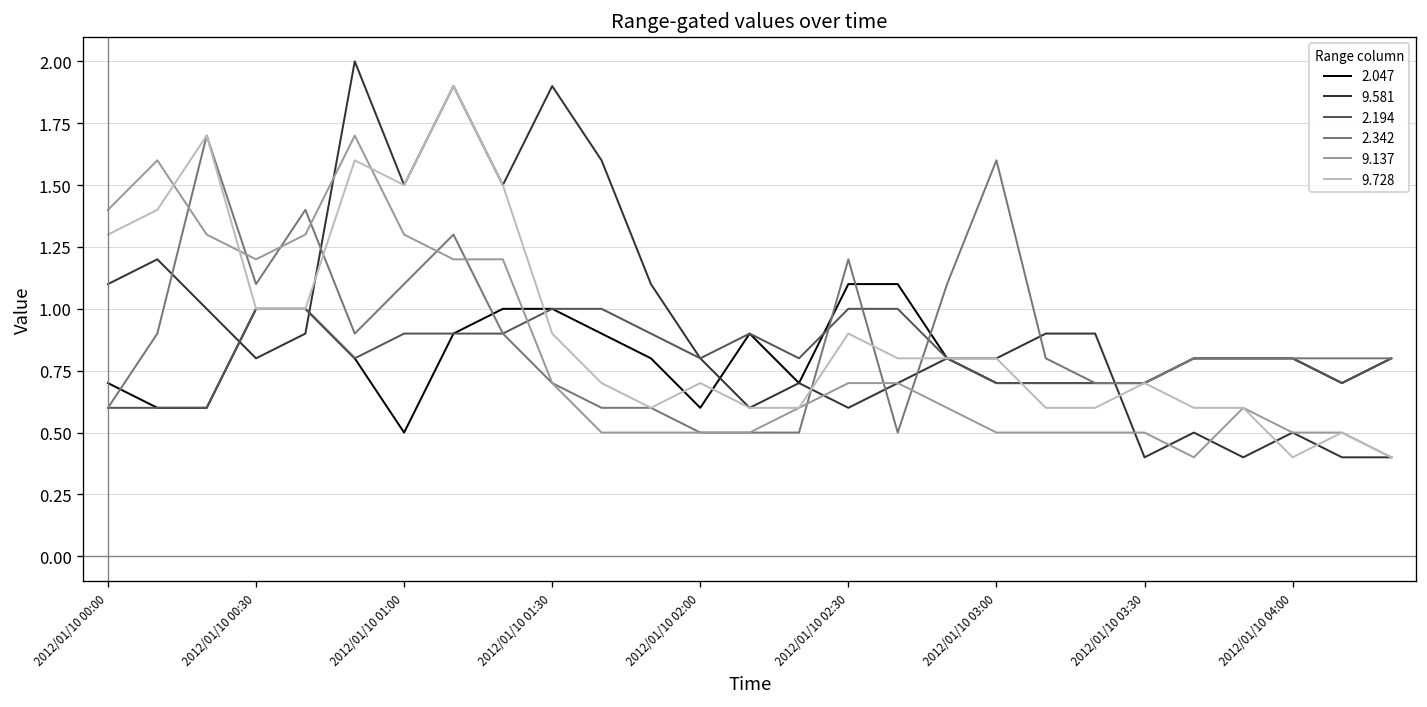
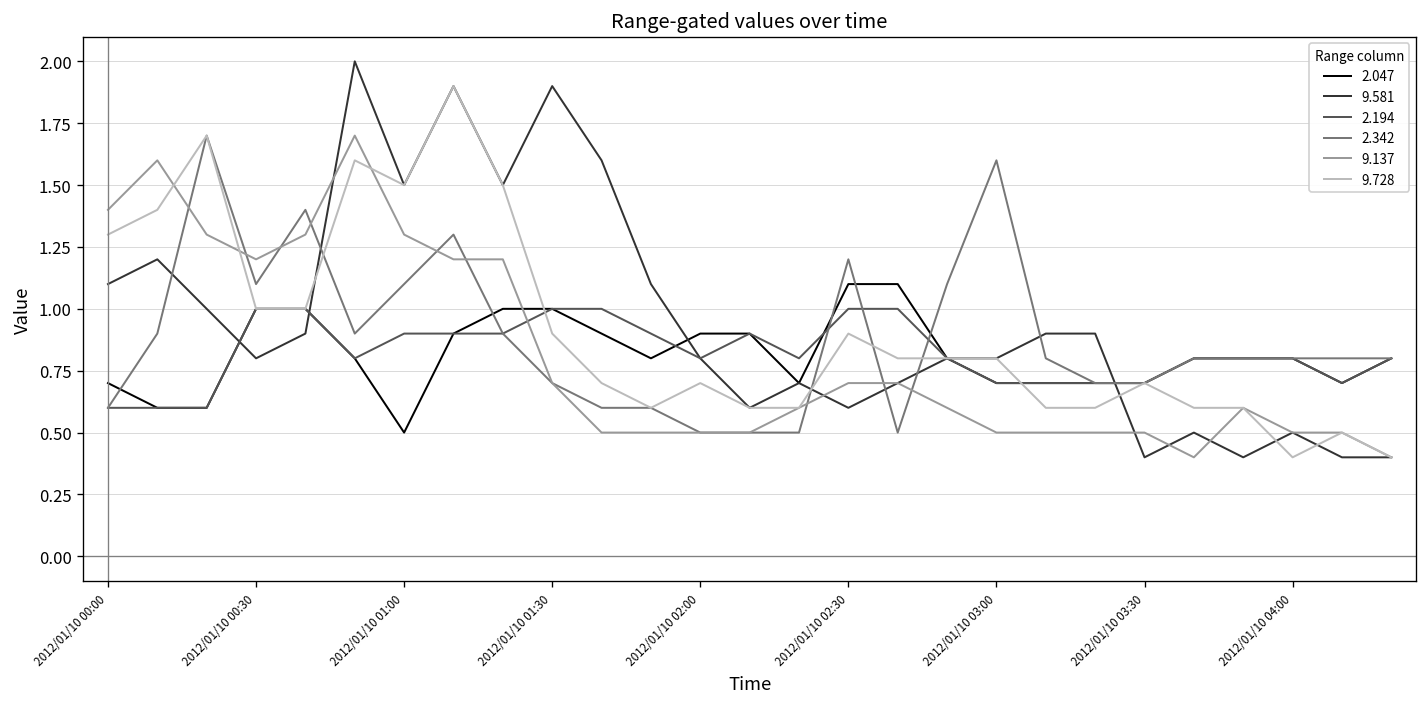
  {
    "2.047": {
      "2012/01/10 00:00": 0.7,
      "2012/01/10 01:00": 0.5,
-     "2012/01/10 02:00": 0.6,
+     "2012/01/10 02:00": 0.9,
      "2012/01/10 02:30": 1.1
    }
  }
